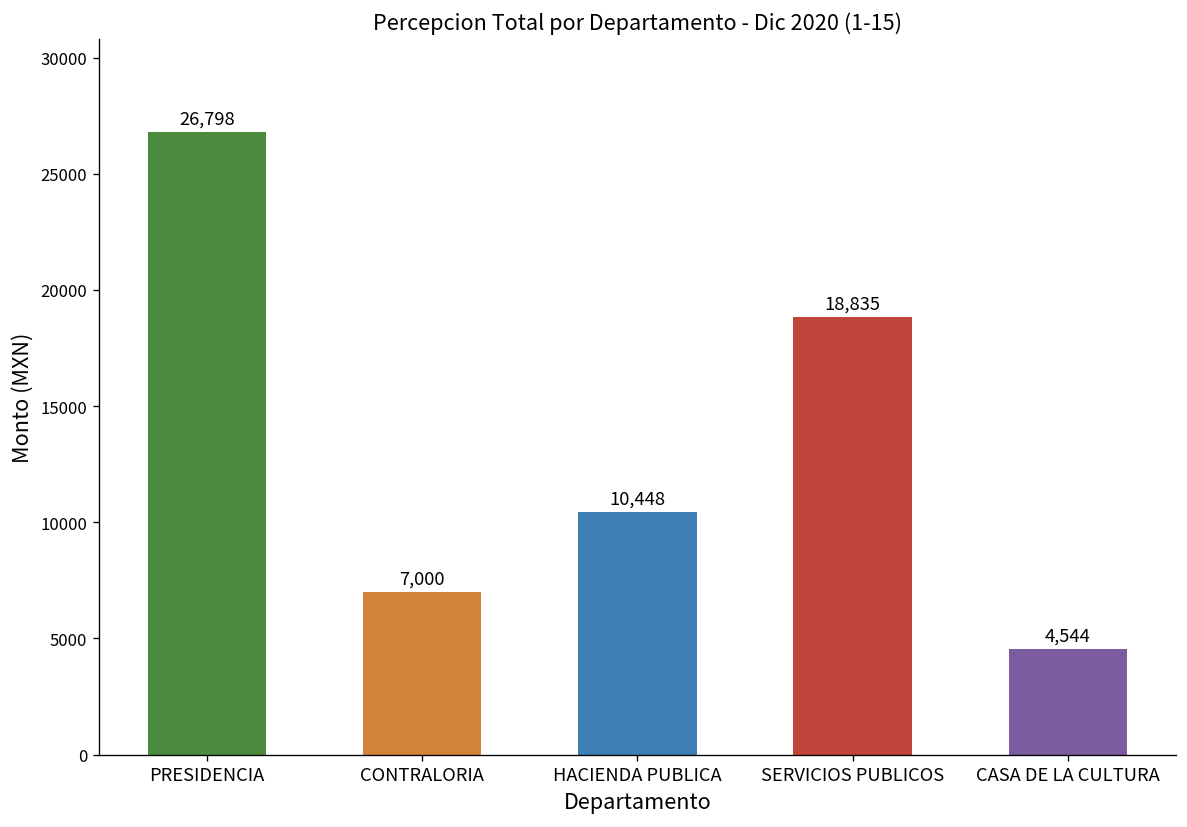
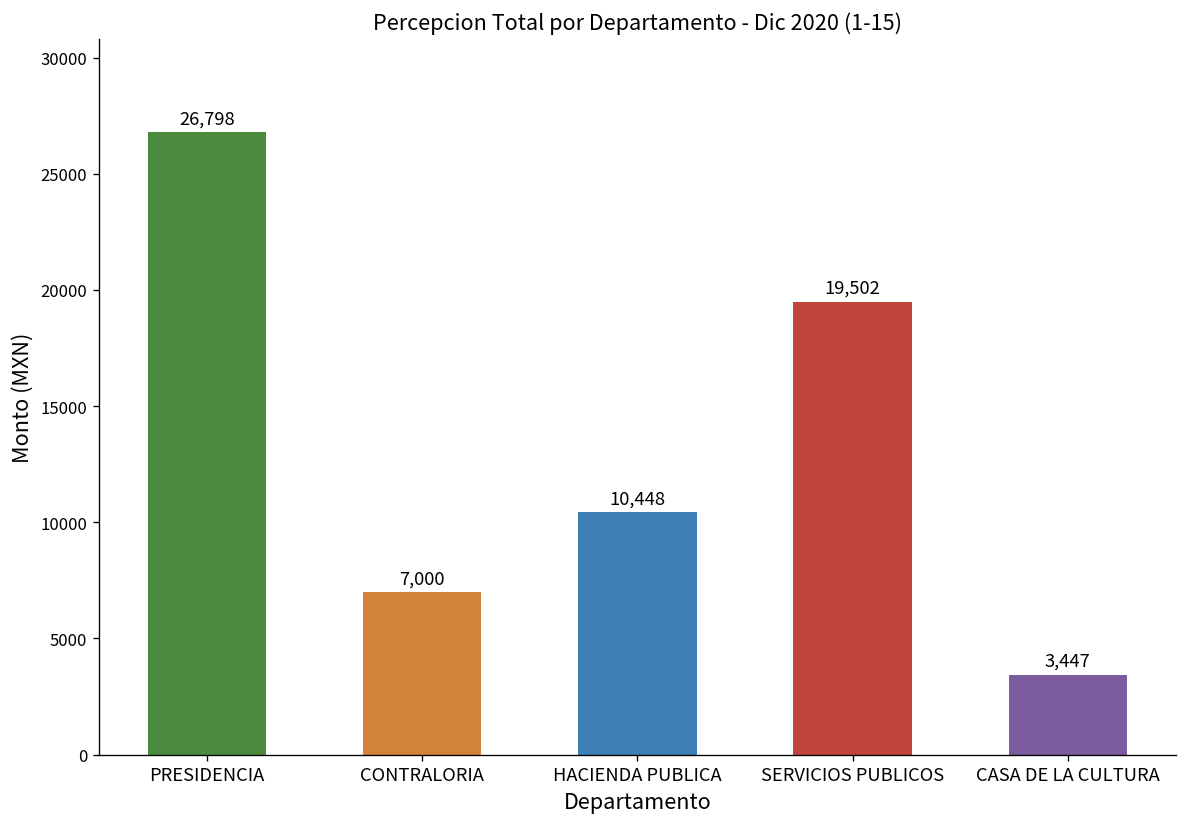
  {
    "PRESIDENCIA": "26,798",
    "CONTRALORIA": "7,000",
    "HACIENDA PUBLICA": "10,448",
-   "SERVICIOS PUBLICOS": "18,835",
-   "CASA DE LA CULTURA": "4,544"
+   "SERVICIOS PUBLICOS": "19,502",
+   "CASA DE LA CULTURA": "3,447"
  }
